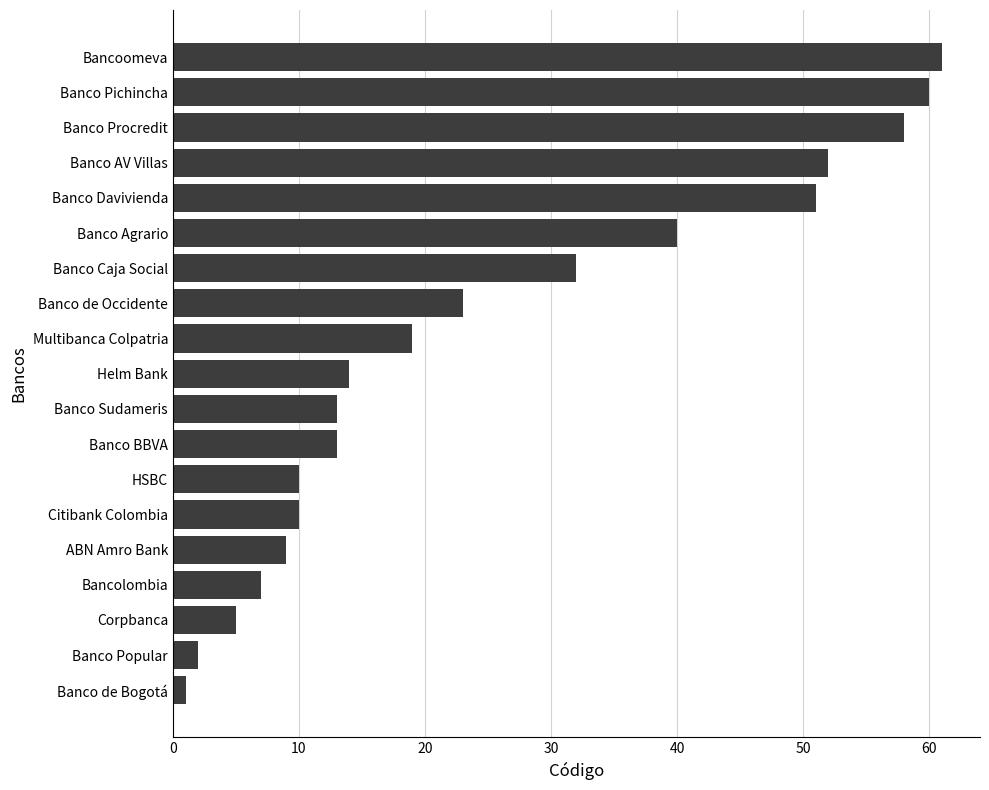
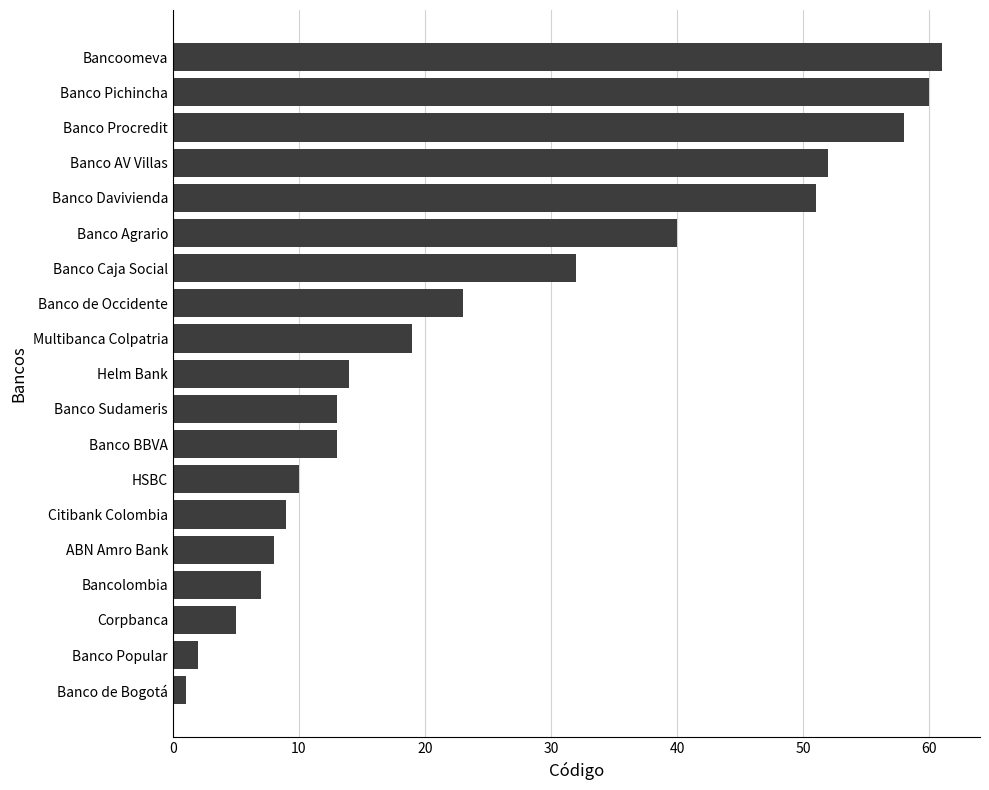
  {
    "Bancoomeva": 61,
    "Banco Pichincha": 60,
    "Banco Procredit": 58,
    "Banco AV Villas": 52,
    "Banco Davivienda": 51,
    "Banco Agrario": 40,
    "Banco Caja Social": 32,
    "Banco de Occidente": 23,
    "Multibanca Colpatria": 19,
    "Helm Bank": 14,
    "Banco Sudameris": 13,
    "Banco BBVA": 13,
    "HSBC": 10,
-   "Citibank Colombia": 10,
-   "ABN Amro Bank": 9,
+   "Citibank Colombia": 9,
+   "ABN Amro Bank": 8,
    "Bancolombia": 7,
    "Corpbanca": 5,
    "Banco Popular": 2,
    "Banco de Bogotá": 1
  }
